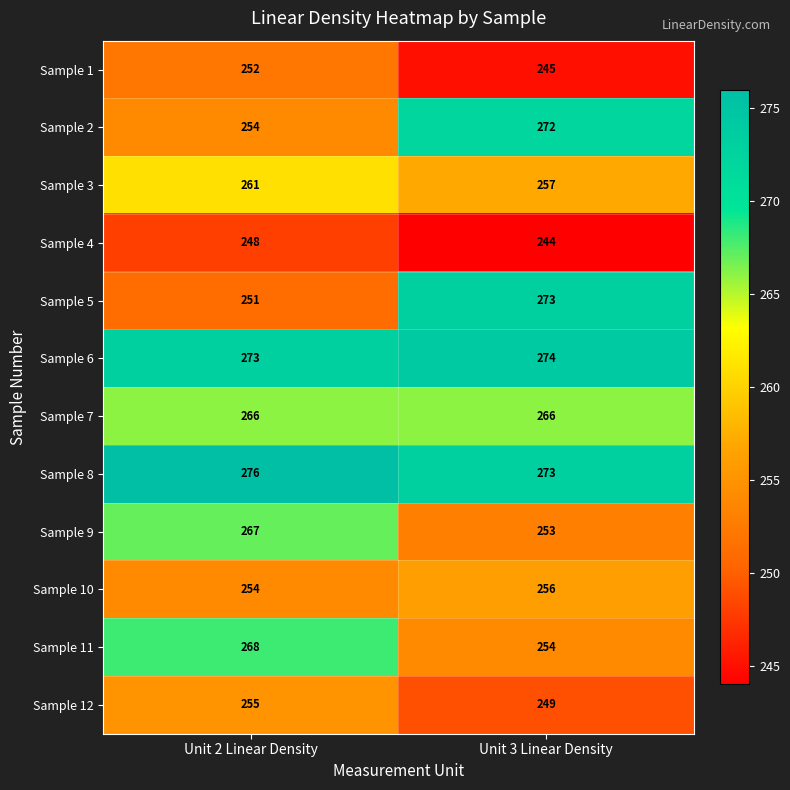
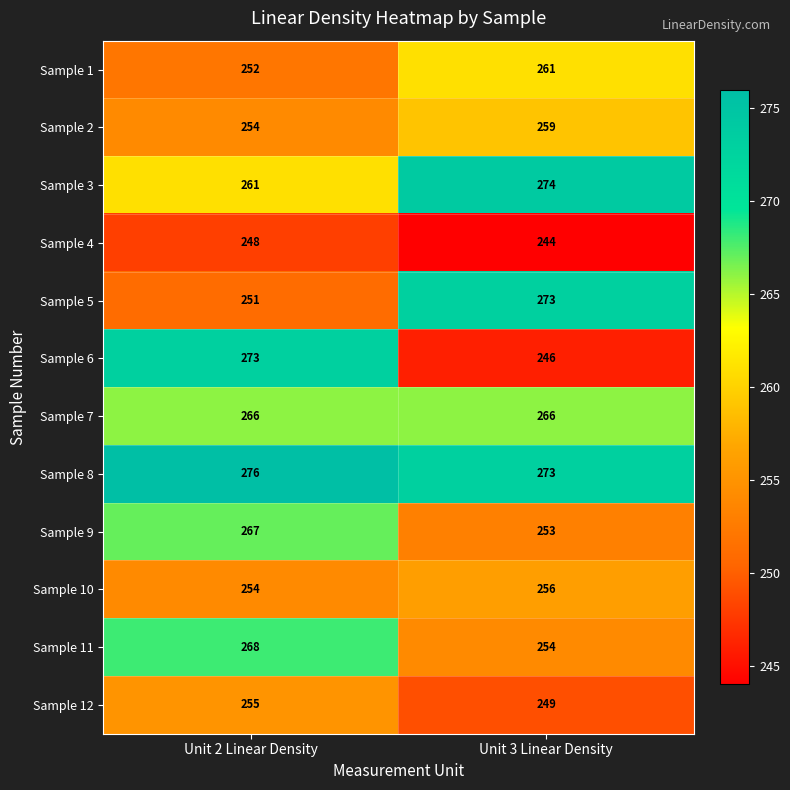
  {
    "Sample 1": {
      "Unit 2 Linear Density": 252,
-     "Unit 3 Linear Density": 245
+     "Unit 3 Linear Density": 261
    },
    "Sample 2": {
      "Unit 2 Linear Density": 254,
-     "Unit 3 Linear Density": 272
+     "Unit 3 Linear Density": 259
    },
    "Sample 3": {
      "Unit 2 Linear Density": 261,
-     "Unit 3 Linear Density": 257
+     "Unit 3 Linear Density": 274
    },
    "Sample 4": {
      "Unit 2 Linear Density": 248,
      "Unit 3 Linear Density": 244
    },
    "Sample 5": {
      "Unit 2 Linear Density": 251,
      "Unit 3 Linear Density": 273
    },
    "Sample 6": {
      "Unit 2 Linear Density": 273,
-     "Unit 3 Linear Density": 274
+     "Unit 3 Linear Density": 246
    },
    "Sample 7": {
      "Unit 2 Linear Density": 266,
      "Unit 3 Linear Density": 266
    },
    "Sample 8": {
      "Unit 2 Linear Density": 276,
      "Unit 3 Linear Density": 273
    },
    "Sample 9": {
      "Unit 2 Linear Density": 267,
      "Unit 3 Linear Density": 253
    },
    "Sample 10": {
      "Unit 2 Linear Density": 254,
      "Unit 3 Linear Density": 256
    },
    "Sample 11": {
      "Unit 2 Linear Density": 268,
      "Unit 3 Linear Density": 254
    },
    "Sample 12": {
      "Unit 2 Linear Density": 255,
      "Unit 3 Linear Density": 249
    }
  }
